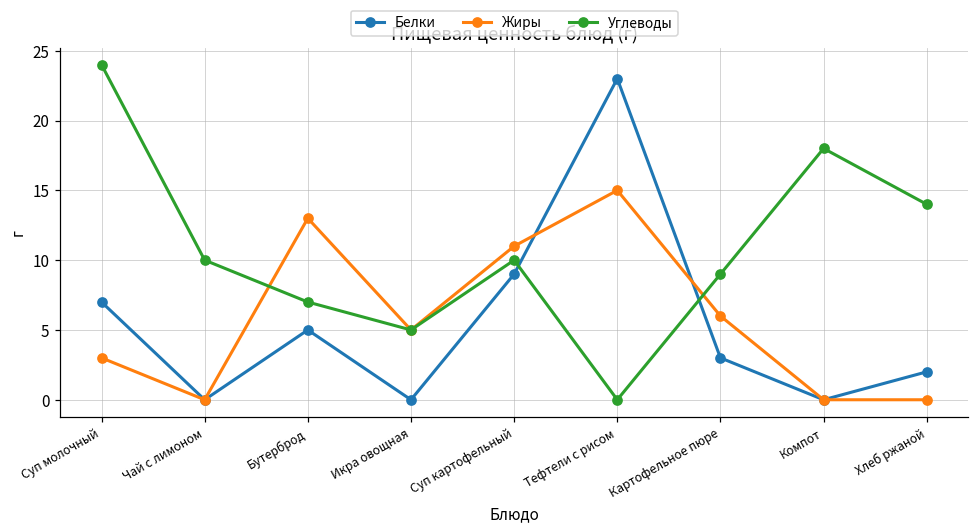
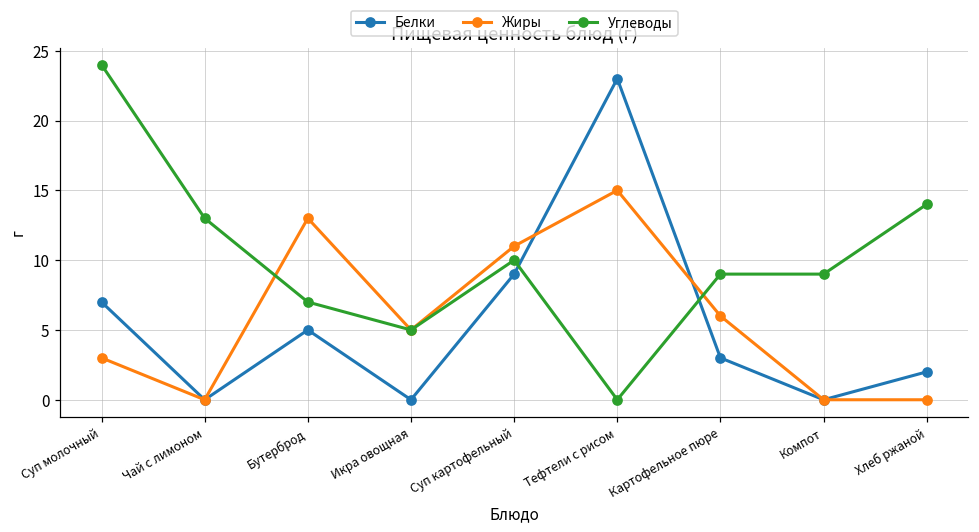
  {
    "Белки": {
      "Суп молочный": 7,
      "Бутерброд": 5,
      "Икра овощная": 0,
      "Суп картофельный": 9,
      "Тефтели с рисом": 23,
      "Картофельное пюре": 3,
      "Хлеб ржаной": 2
    },
    "Жиры": {
      "Суп молочный": 3,
      "Бутерброд": 13,
      "Суп картофельный": 11,
      "Тефтели с рисом": 15,
      "Картофельное пюре": 6,
      "Хлеб ржаной": 0
    },
    "Углеводы": {
      "Суп молочный": 24,
-     "Чай с лимоном": 10,
+     "Чай с лимоном": 13,
      "Бутерброд": 7,
      "Суп картофельный": 10,
      "Тефтели с рисом": 0,
      "Картофельное пюре": 9,
-     "Компот": 18,
+     "Компот": 9,
      "Хлеб ржаной": 14
    }
  }
